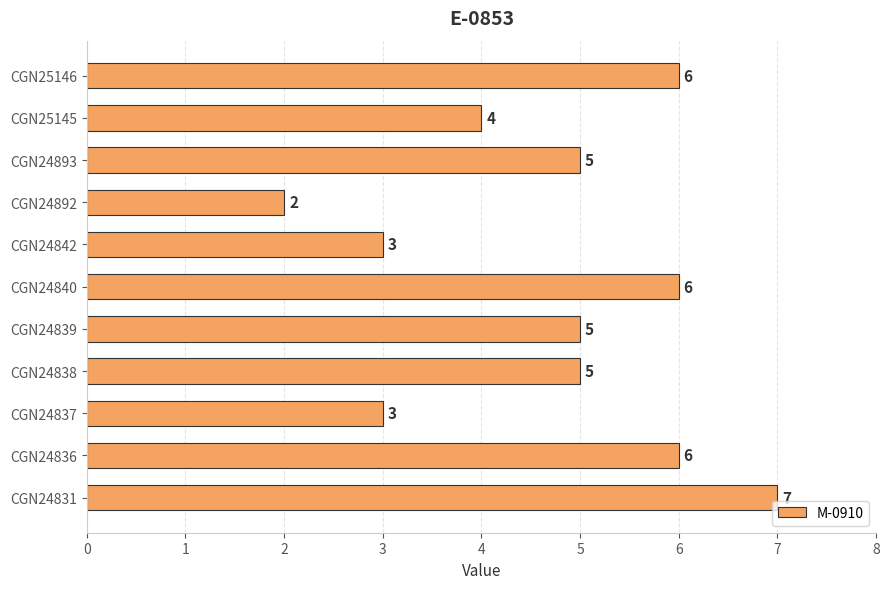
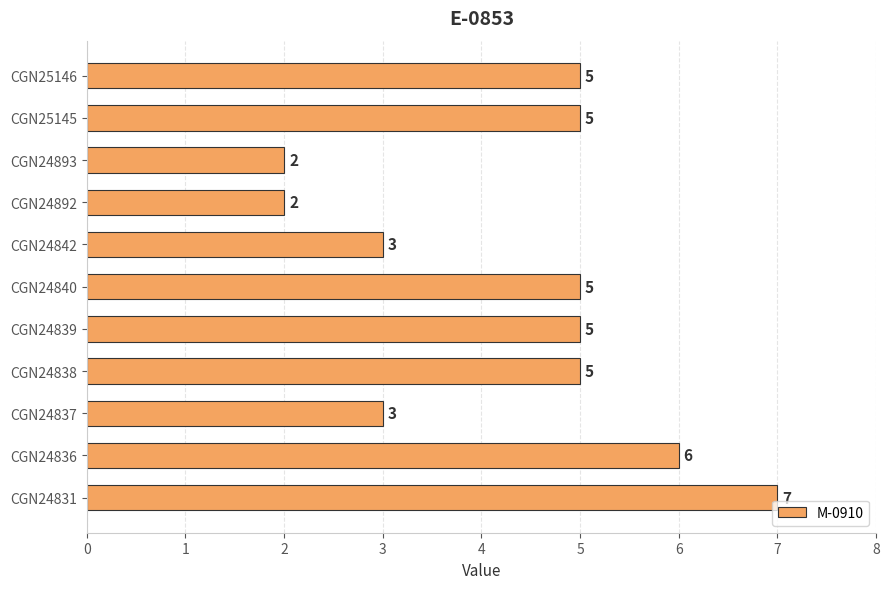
  {
-   "CGN25146": 6,
-   "CGN25145": 4,
-   "CGN24893": 5,
+   "CGN25146": 5,
+   "CGN25145": 5,
+   "CGN24893": 2,
    "CGN24892": 2,
    "CGN24842": 3,
-   "CGN24840": 6,
+   "CGN24840": 5,
    "CGN24839": 5,
    "CGN24838": 5,
    "CGN24837": 3,
    "CGN24836": 6
  }
